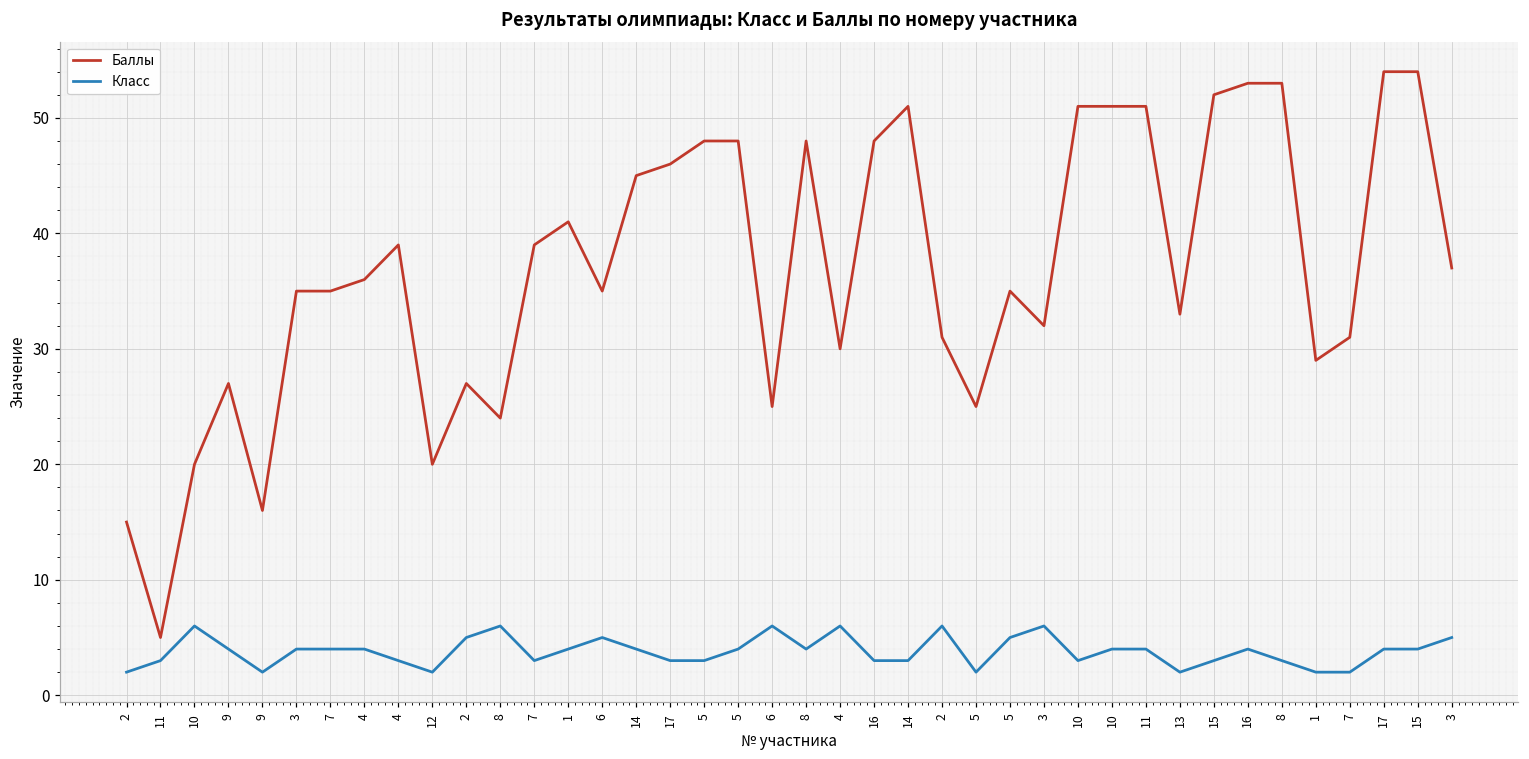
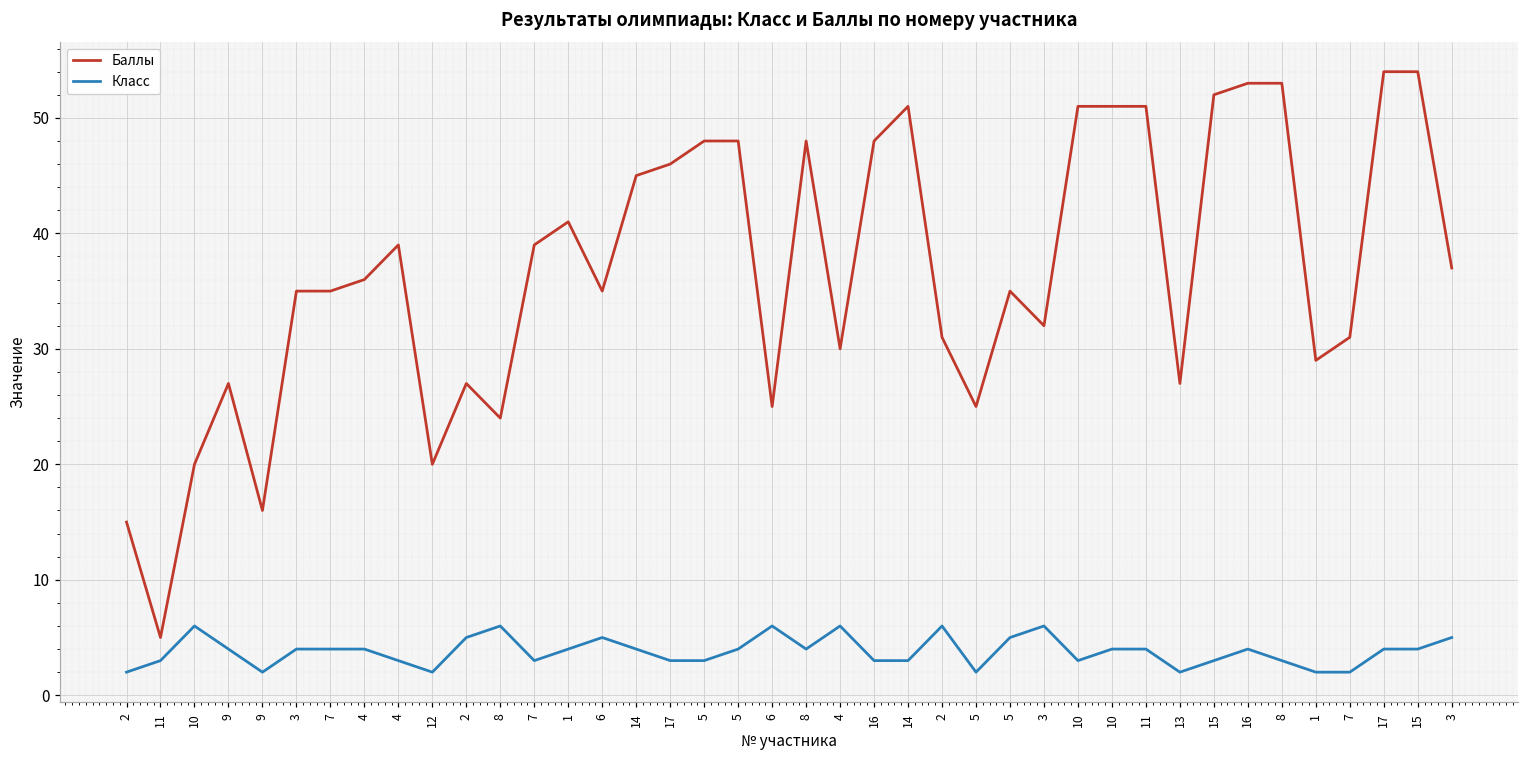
  {
    "Баллы": {
      "12": 20,
-     "13": 33
+     "13": 27
    },
    "Класс": {
      "12": 2,
      "13": 2
    }
  }
